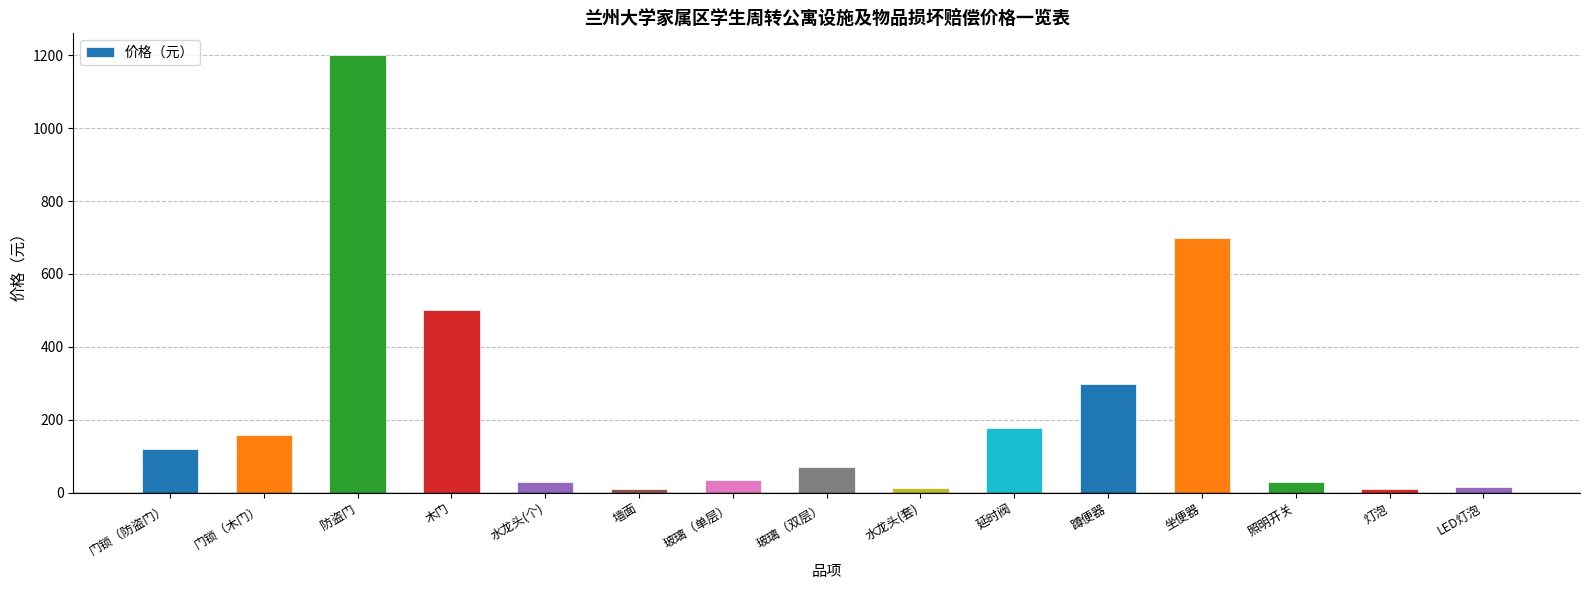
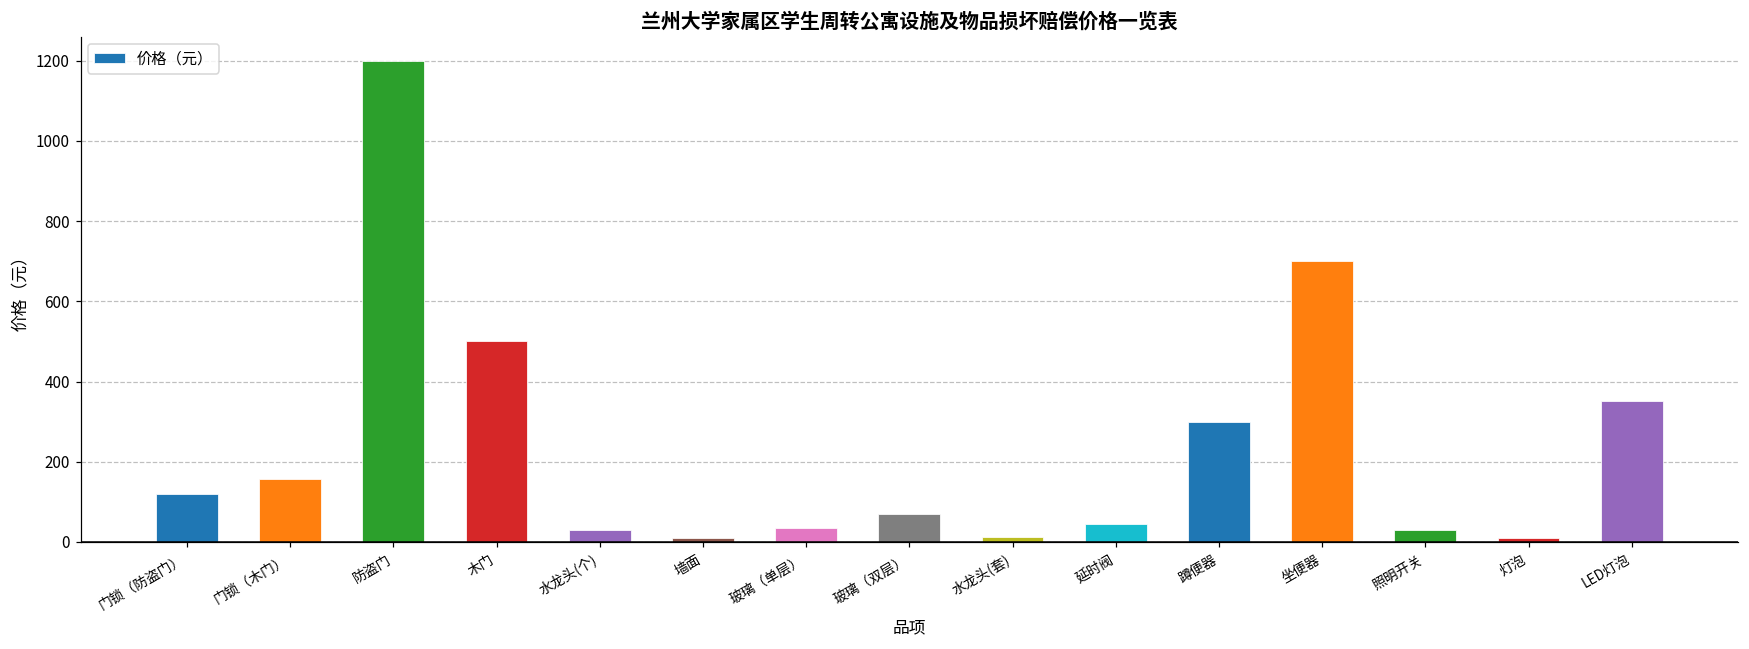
  {
    "门锁（防盗门）": 120,
    "门锁（木门）": 160,
    "防盗门": 1200,
    "木门": 500,
    "水龙头(个)": 30,
    "墙面": 10,
    "玻璃（单层）": 40,
    "玻璃（双层）": 70,
    "水龙头(套)": 10,
-   "延时阀": 180,
+   "延时阀": 50,
    "蹲便器": 300,
    "坐便器": 700,
    "照明开关": 30,
    "灯泡": 10,
-   "LED灯泡": 20
+   "LED灯泡": 350
  }
